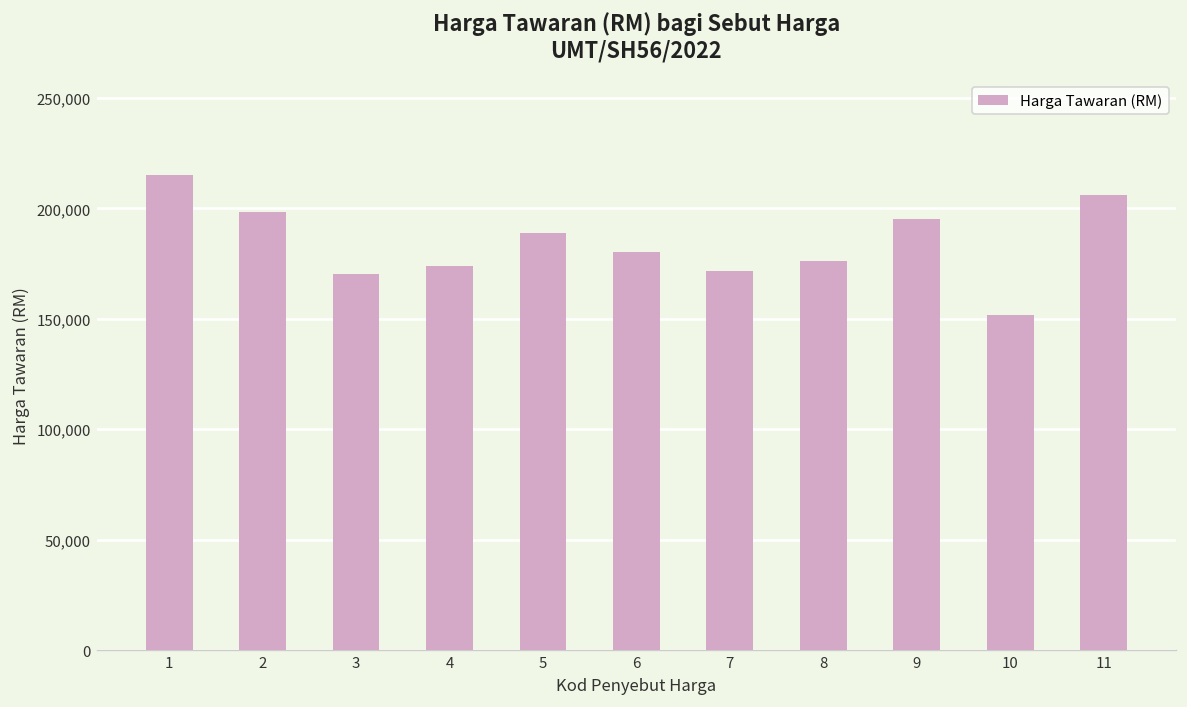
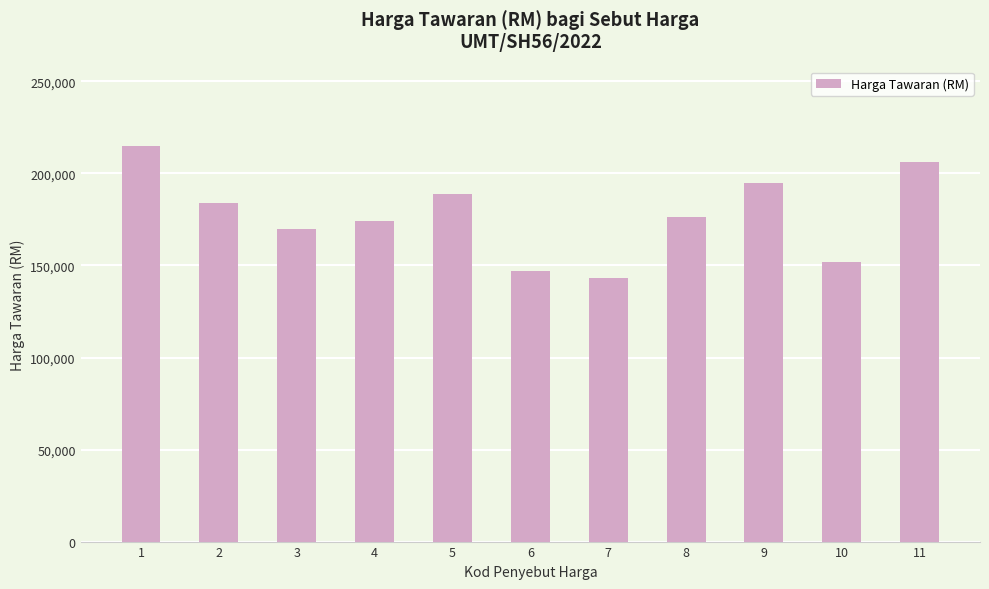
  {
    "1": "215,000",
-   "2": "198,000",
+   "2": "184,000",
    "3": "170,000",
    "4": "174,000",
    "5": "189,000",
-   "6": "180,000",
-   "7": "172,000",
+   "6": "147,000",
+   "7": "143,000",
    "8": "176,000",
    "9": "195,000",
    "10": "152,000",
    "11": "206,000"
  }
